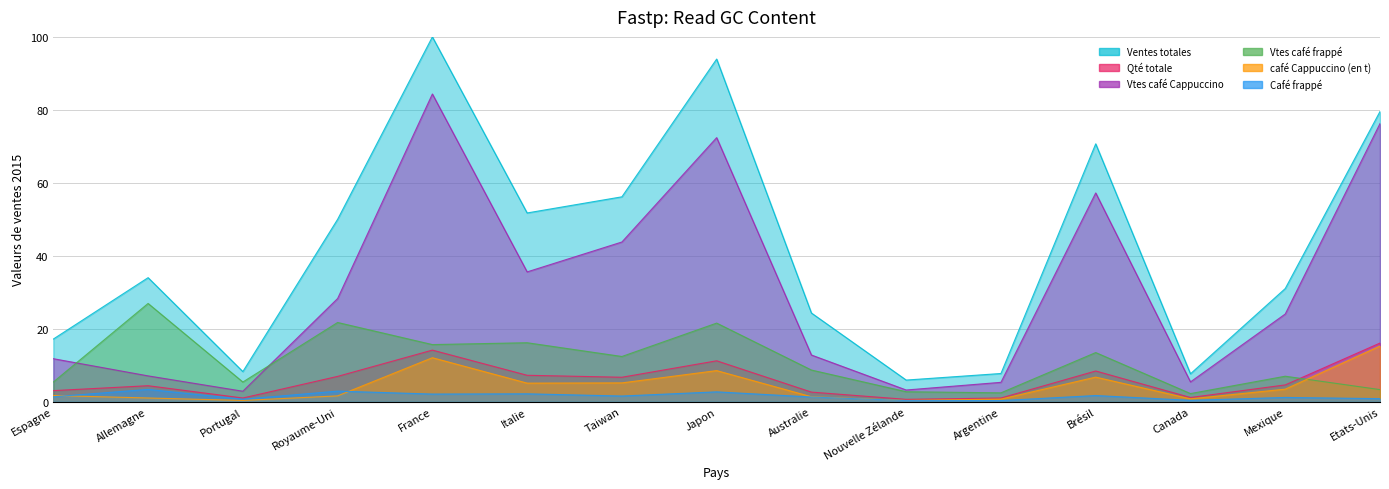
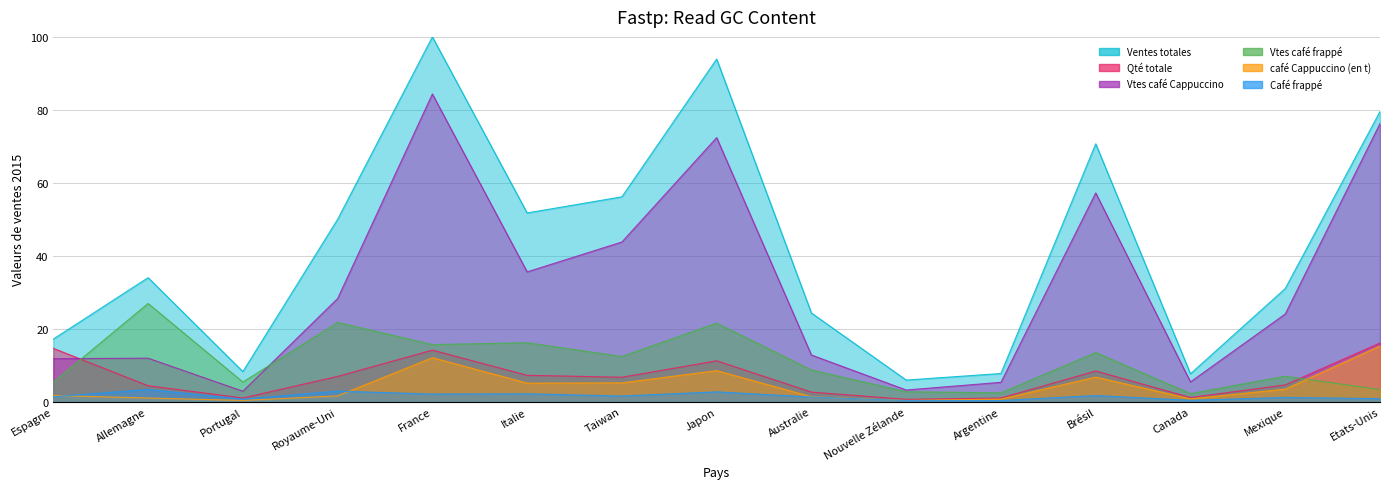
  {
    "Qté totale": {
-     "Espagne": 3,
+     "Espagne": 15,
      "Allemagne": 4,
      "Royaume-Uni": 7,
      "France": 14,
      "Italie": 7,
      "Taiwan": 7,
      "Japon": 11,
      "Australie": 3,
      "Brésil": 8,
      "Mexique": 5,
      "Etats-Unis": 16
    },
    "Vtes café Cappuccino": {
      "Espagne": 12,
-     "Allemagne": 7,
+     "Allemagne": 12,
      "Portugal": 3,
      "Royaume-Uni": 28,
      "France": 84,
      "Italie": 36,
      "Taiwan": 44,
      "Japon": 72,
      "Australie": 13,
      "Argentine": 5,
      "Brésil": 57,
      "Canada": 5,
      "Mexique": 24,
      "Etats-Unis": 76
    },
    "Vtes café frappé": {
      "Espagne": 5,
      "Allemagne": 27,
      "Portugal": 5,
      "Royaume-Uni": 22,
      "France": 16,
      "Italie": 16,
      "Taiwan": 12,
      "Japon": 22,
      "Australie": 9,
      "Argentine": 2,
      "Brésil": 13,
      "Canada": 2,
      "Mexique": 7,
      "Etats-Unis": 3
    },
    "café Cappuccino (en t)": {
      "Allemagne": 1,
      "Royaume-Uni": 2,
      "France": 12,
      "Italie": 5,
      "Taiwan": 5,
      "Japon": 9,
      "Brésil": 7,
      "Mexique": 3,
      "Etats-Unis": 15
    }
  }
